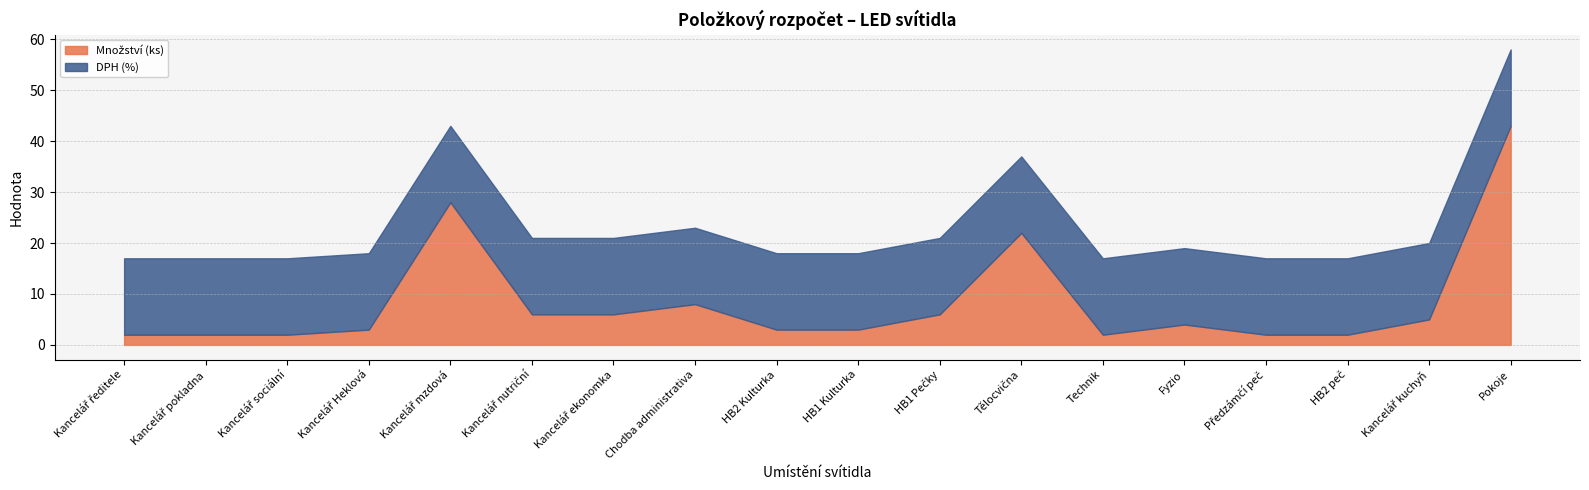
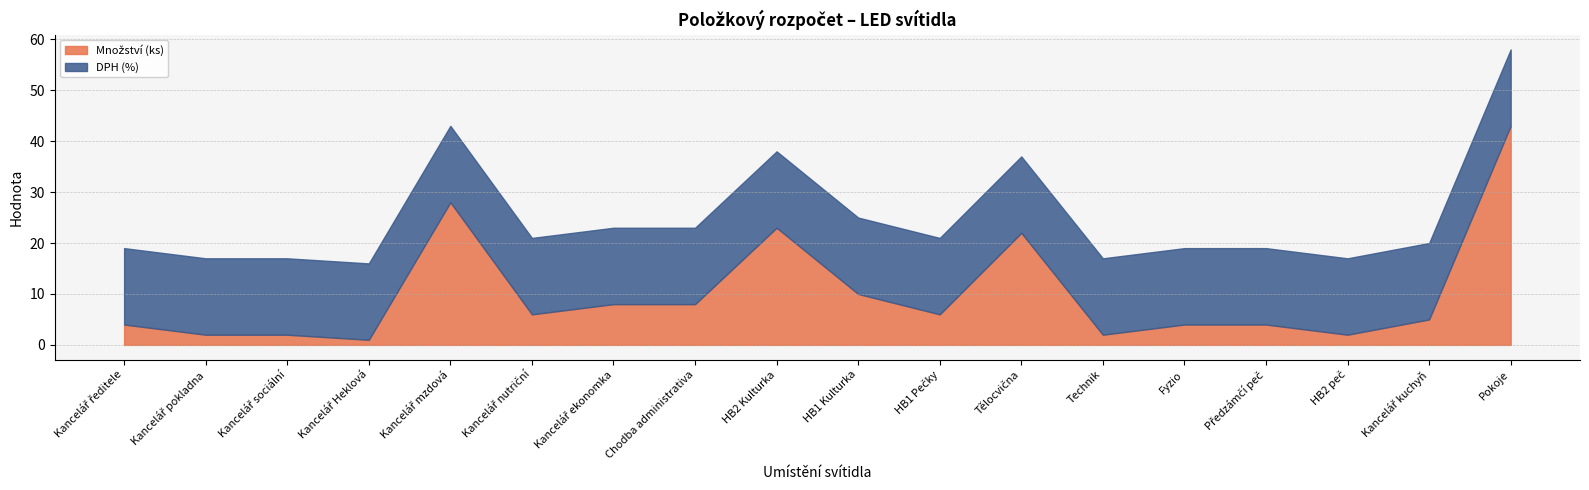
  {
    "Množství (ks)": {
-     "Kancelář ředitele": 2,
+     "Kancelář ředitele": 4,
      "Kancelář pokladna": 2,
      "Kancelář sociální": 2,
-     "Kancelář Heklová": 3,
+     "Kancelář Heklová": 1,
      "Kancelář mzdová": 28,
      "Kancelář nutriční": 6,
-     "Kancelář ekonomka": 6,
+     "Kancelář ekonomka": 8,
      "Chodba administrativa": 8,
-     "HB2 Kulturka": 3,
-     "HB1 Kulturka": 3,
+     "HB2 Kulturka": 23,
+     "HB1 Kulturka": 10,
      "HB1 Pečky": 6,
      "Tělocvična": 22,
      "Technik": 2,
      "Fyzio": 4,
-     "Předzámčí peč": 2,
+     "Předzámčí peč": 4,
      "HB2 peč": 2,
      "Kancelář kuchyň": 5,
      "Pokoje": 43
    },
    "DPH (%)": {
      "Kancelář ředitele": 15,
      "Kancelář pokladna": 15,
      "Kancelář sociální": 15,
      "Kancelář Heklová": 15,
      "Kancelář mzdová": 15,
      "Kancelář nutriční": 15,
      "Kancelář ekonomka": 15,
      "Chodba administrativa": 15,
      "HB2 Kulturka": 15,
      "HB1 Kulturka": 15,
      "HB1 Pečky": 15,
      "Tělocvična": 15,
      "Technik": 15,
      "Fyzio": 15,
      "Předzámčí peč": 15,
      "HB2 peč": 15,
      "Kancelář kuchyň": 15,
      "Pokoje": 15
    }
  }
